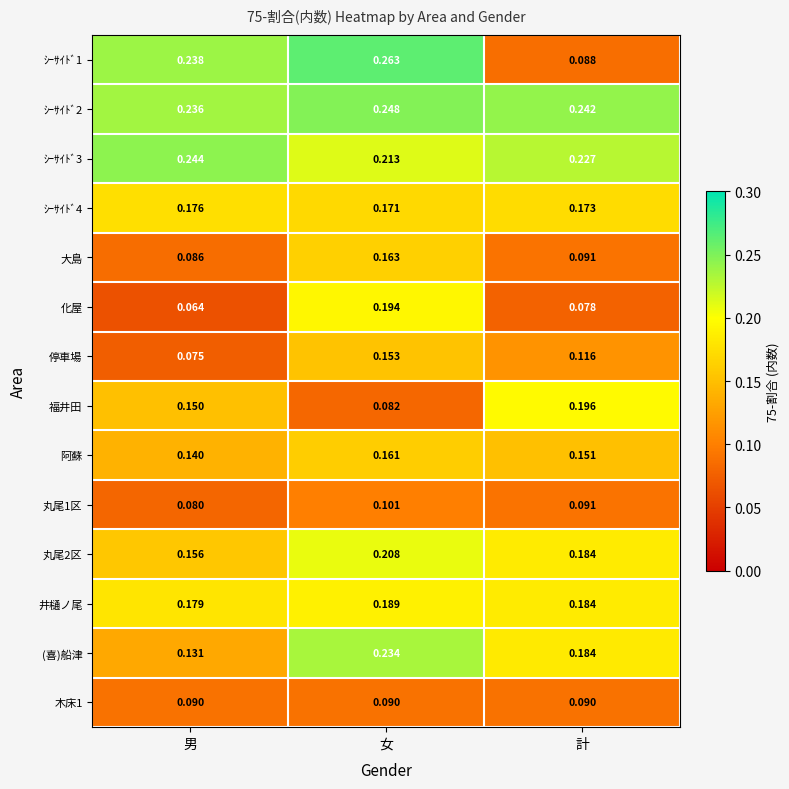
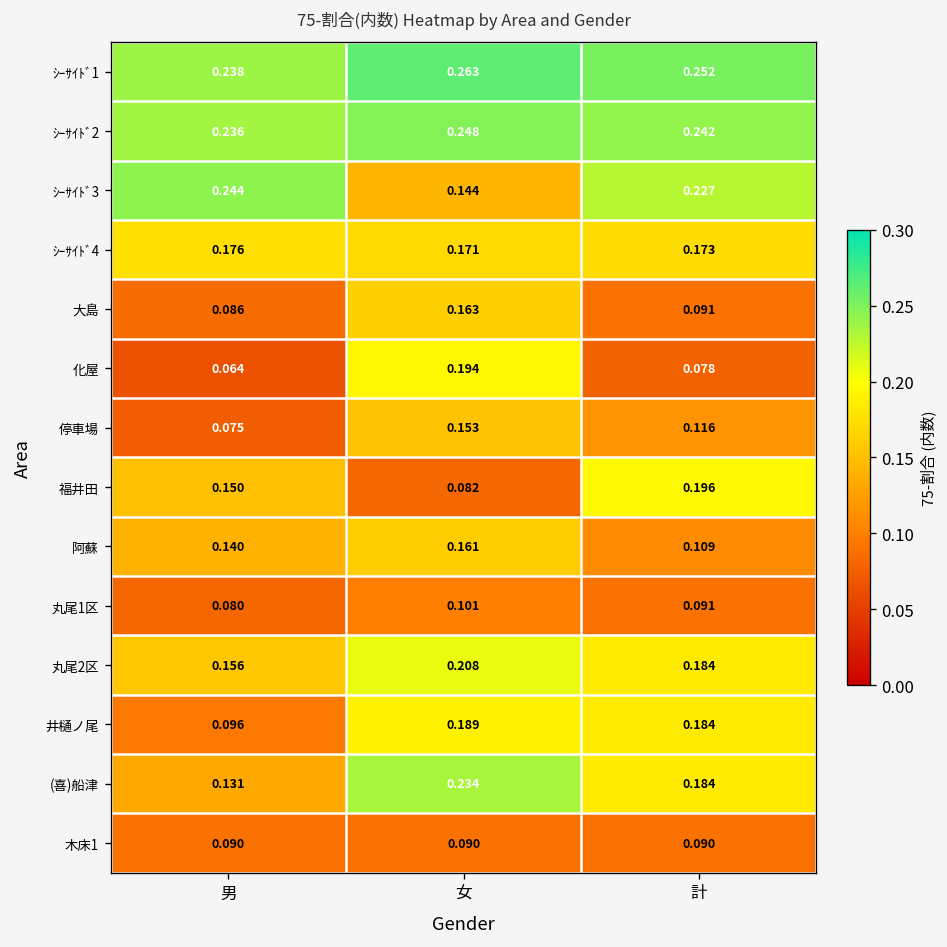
  {
    "ｼｰｻｲﾄﾞ1": {
      "男": 0.238,
      "女": 0.263,
-     "計": 0.088
+     "計": 0.252
    },
    "ｼｰｻｲﾄﾞ2": {
      "男": 0.236,
      "女": 0.248,
      "計": 0.242
    },
    "ｼｰｻｲﾄﾞ3": {
      "男": 0.244,
-     "女": 0.213,
+     "女": 0.144,
      "計": 0.227
    },
    "ｼｰｻｲﾄﾞ4": {
      "男": 0.176,
      "女": 0.171,
      "計": 0.173
    },
    "大島": {
      "男": 0.086,
      "女": 0.163,
      "計": 0.091
    },
    "化屋": {
      "男": 0.064,
      "女": 0.194,
      "計": 0.078
    },
    "停車場": {
      "男": 0.075,
      "女": 0.153,
      "計": 0.116
    },
    "福井田": {
      "男": 0.150,
      "女": 0.082,
      "計": 0.196
    },
    "阿蘇": {
      "男": 0.140,
      "女": 0.161,
-     "計": 0.151
+     "計": 0.109
    },
    "丸尾1区": {
      "男": 0.080,
      "女": 0.101,
      "計": 0.091
    },
    "丸尾2区": {
      "男": 0.156,
      "女": 0.208,
      "計": 0.184
    },
    "井樋ノ尾": {
-     "男": 0.179,
+     "男": 0.096,
      "女": 0.189,
      "計": 0.184
    },
    "(喜)船津": {
      "男": 0.131,
      "女": 0.234,
      "計": 0.184
    },
    "木床1": {
      "男": 0.090,
      "女": 0.090,
      "計": 0.090
    }
  }
